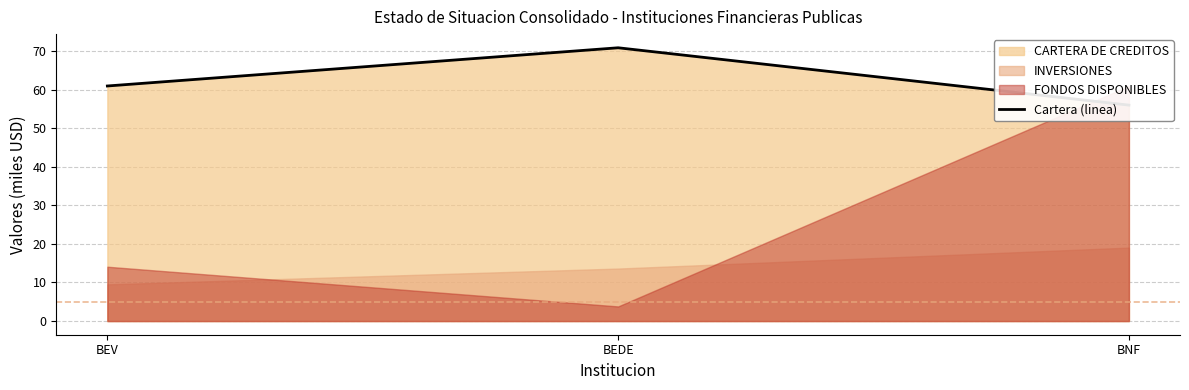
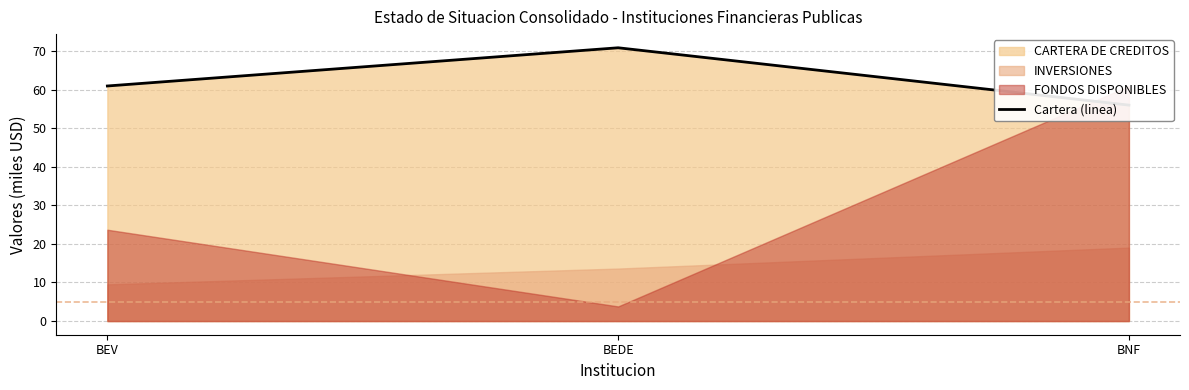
  {
    "FONDOS DISPONIBLES": {
-     "BEV": 14,
+     "BEV": 24,
      "BEDE": 4
    }
  }
